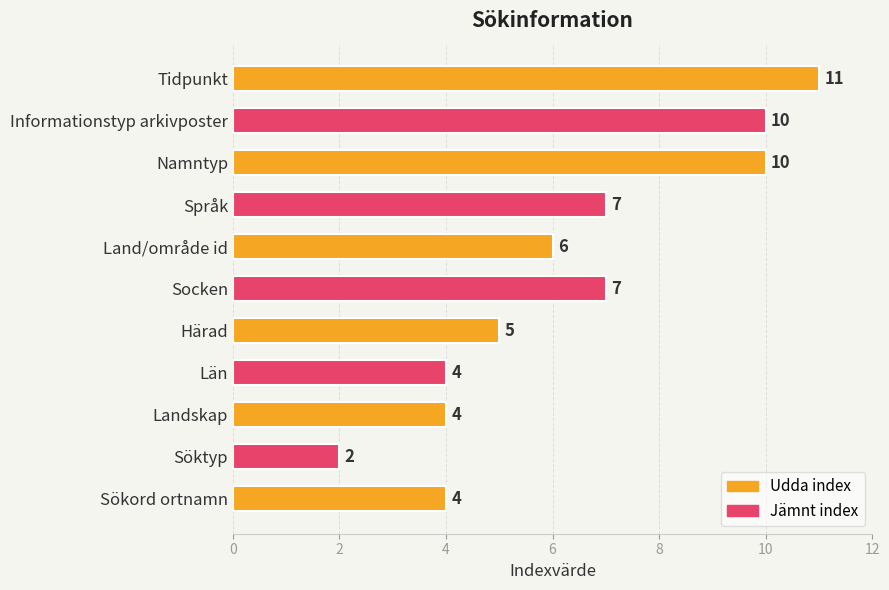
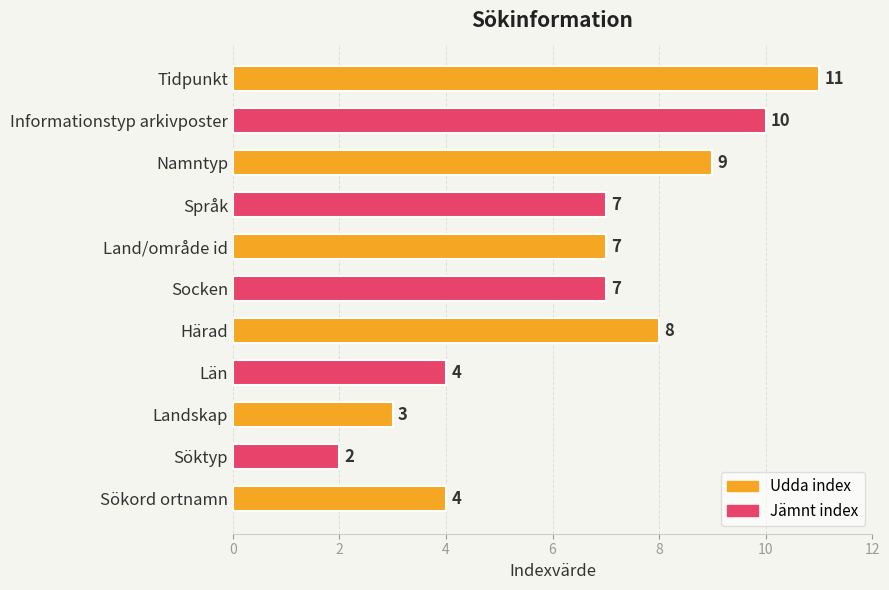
  {
    "Tidpunkt": 11,
    "Informationstyp arkivposter": 10,
-   "Namntyp": 10,
+   "Namntyp": 9,
    "Språk": 7,
-   "Land/område id": 6,
+   "Land/område id": 7,
    "Socken": 7,
-   "Härad": 5,
+   "Härad": 8,
    "Län": 4,
-   "Landskap": 4,
+   "Landskap": 3,
    "Söktyp": 2,
    "Sökord ortnamn": 4
  }
